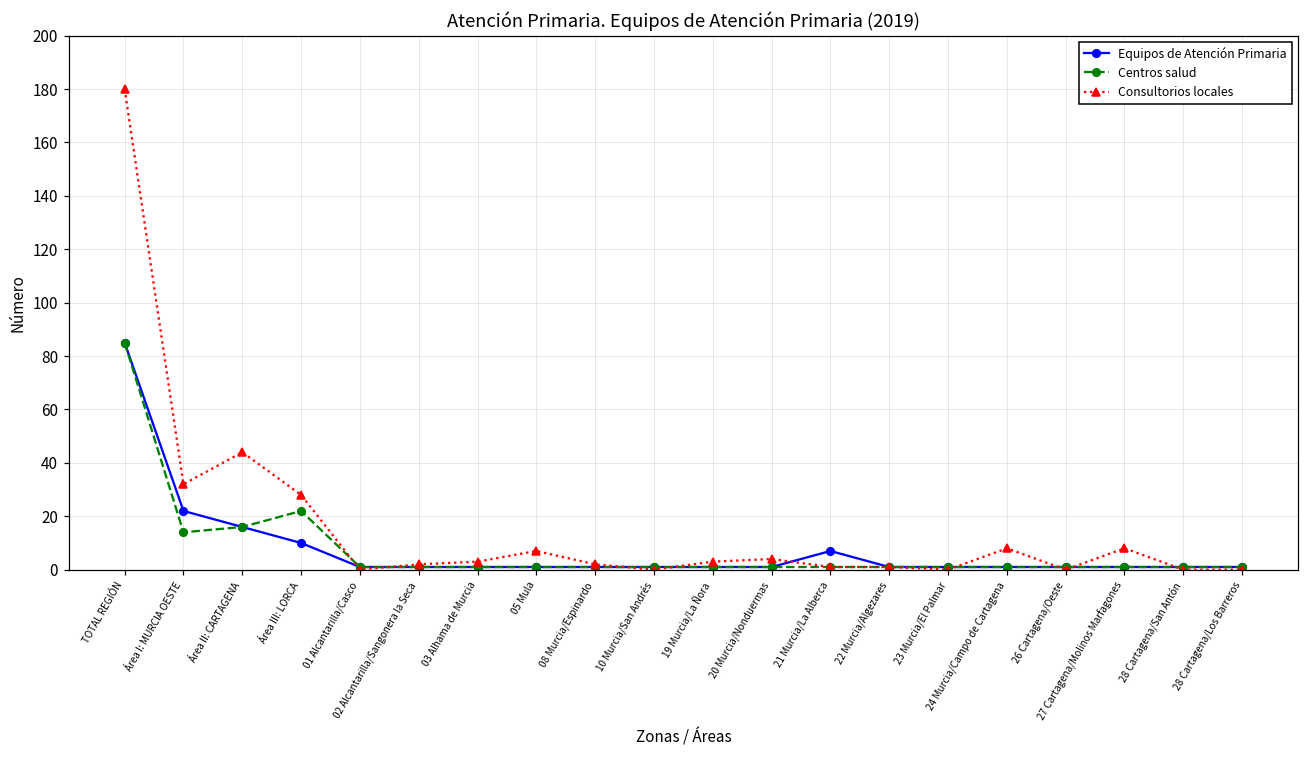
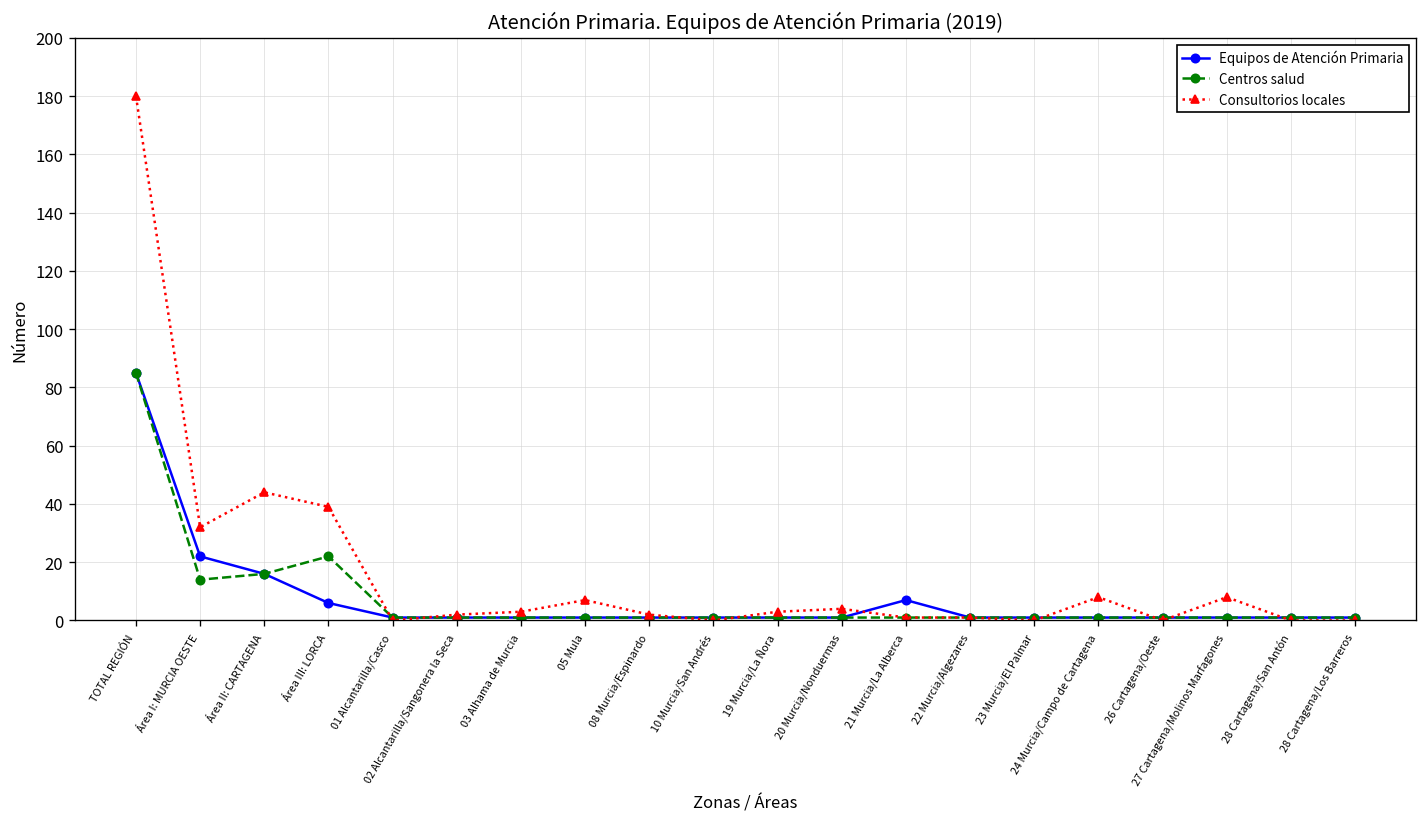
  {
    "Equipos de Atención Primaria": {
      "Área I: MURCIA OESTE": 22,
-     "Área III: LORCA": 10,
+     "Área III: LORCA": 6,
      "21 Murcia/La Alberca": 7
    },
    "Centros salud": {
      "Área I: MURCIA OESTE": 14,
      "Área III: LORCA": 22
    },
    "Consultorios locales": {
      "TOTAL REGIÓN": 180,
      "Área I: MURCIA OESTE": 32,
      "Área II: CARTAGENA": 44,
-     "Área III: LORCA": 28,
+     "Área III: LORCA": 39,
      "03 Alhama de Murcia": 3,
      "05 Mula": 7,
      "19 Murcia/La Ñora": 3,
      "20 Murcia/Nonduermas": 4,
      "24 Murcia/Campo de Cartagena": 8,
      "27 Cartagena/Molinos Marfagones": 8
    }
  }
